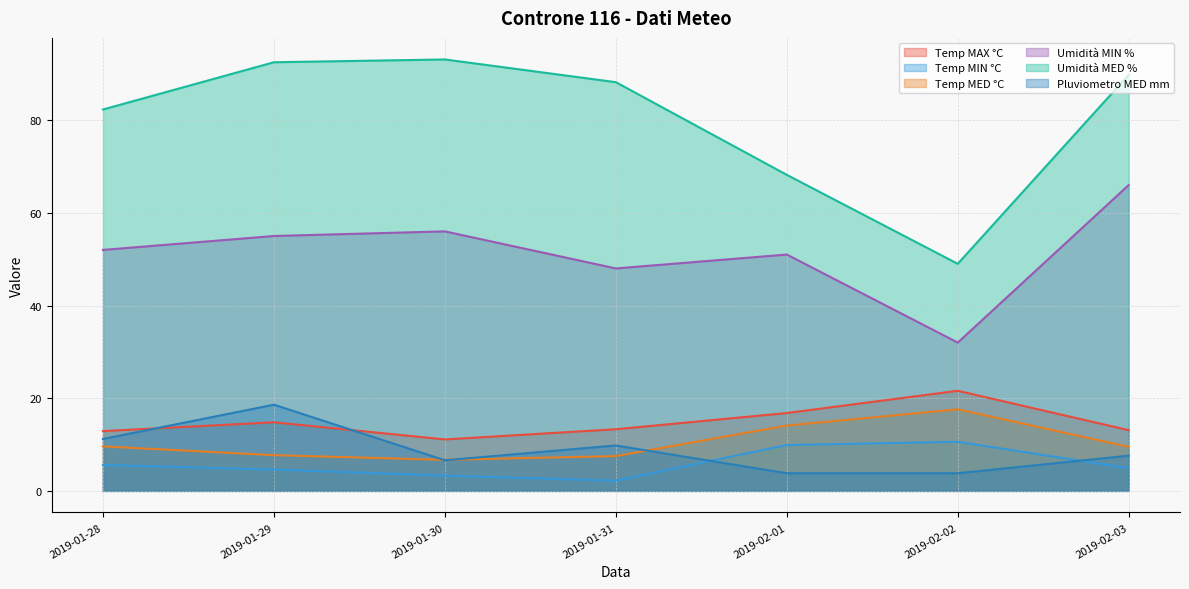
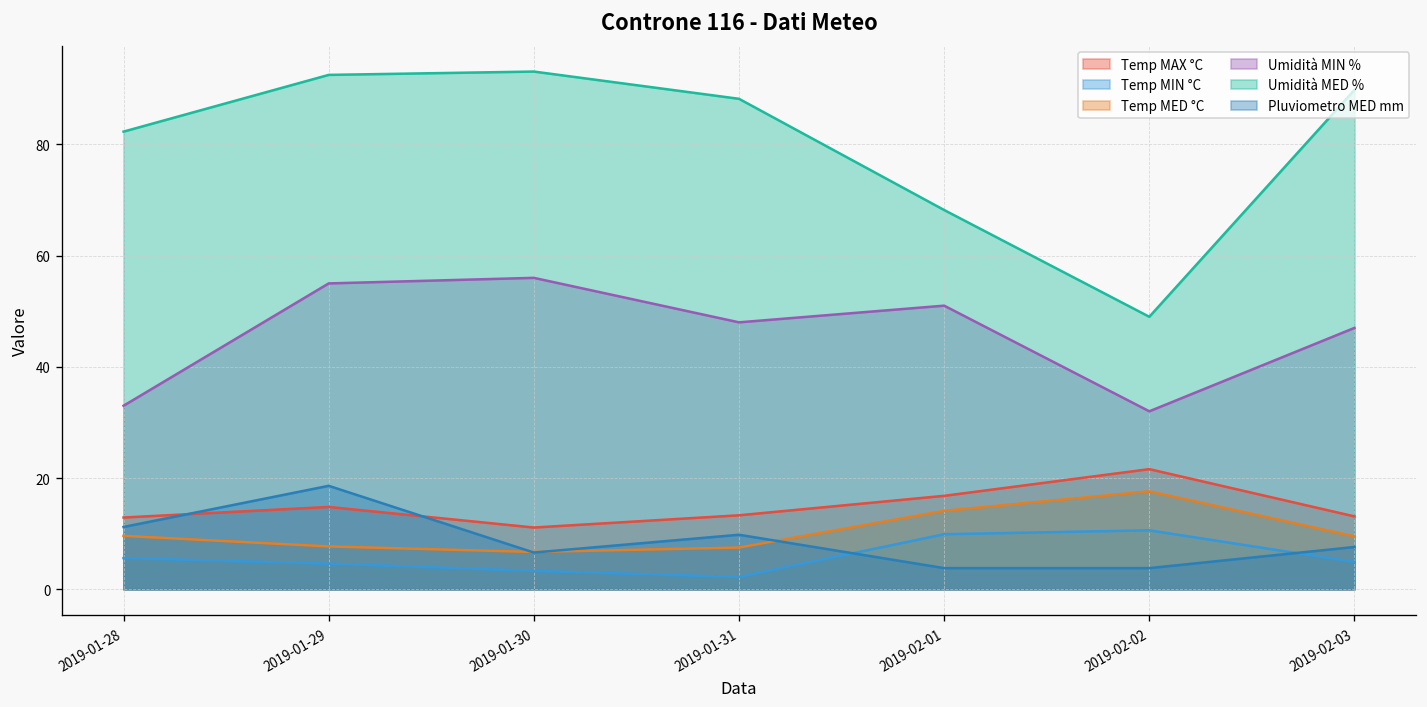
  {
    "Umidità MIN %": {
-     "2019-01-28": 52,
+     "2019-01-28": 33,
      "2019-01-29": 55,
      "2019-01-30": 56,
      "2019-01-31": 48,
      "2019-02-01": 51,
      "2019-02-02": 32,
-     "2019-02-03": 66
+     "2019-02-03": 47
    }
  }
